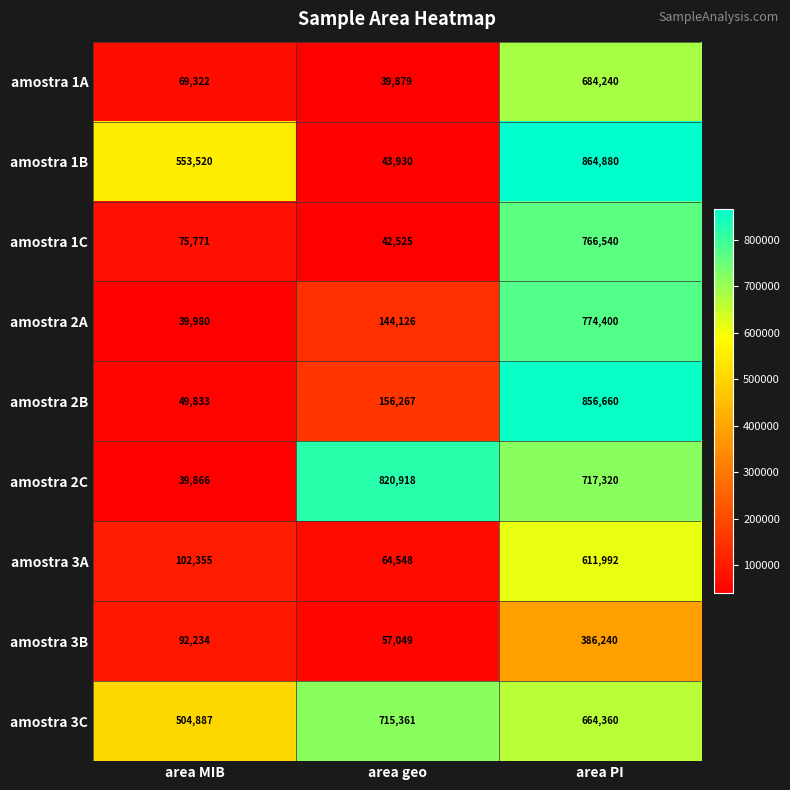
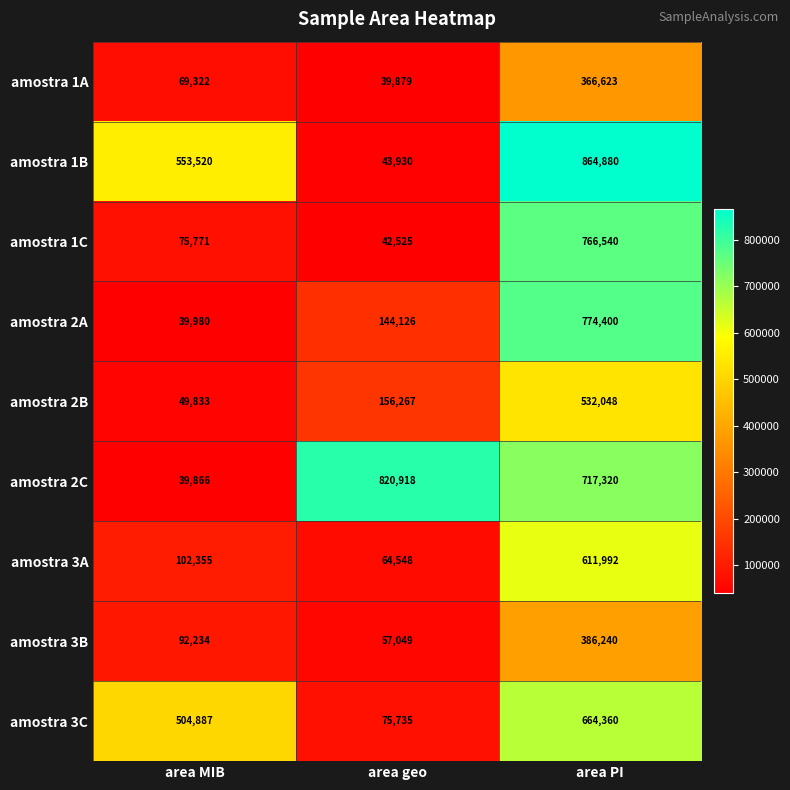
  {
    "amostra 1A": {
      "area MIB": "69,322",
      "area geo": "39,879",
-     "area PI": "684,240"
+     "area PI": "366,623"
    },
    "amostra 1B": {
      "area MIB": "553,520",
      "area geo": "43,930",
      "area PI": "864,880"
    },
    "amostra 1C": {
      "area MIB": "75,771",
      "area geo": "42,525",
      "area PI": "766,540"
    },
    "amostra 2A": {
      "area MIB": "39,980",
      "area geo": "144,126",
      "area PI": "774,400"
    },
    "amostra 2B": {
      "area MIB": "49,833",
      "area geo": "156,267",
-     "area PI": "856,660"
+     "area PI": "532,048"
    },
    "amostra 2C": {
      "area MIB": "39,866",
      "area geo": "820,918",
      "area PI": "717,320"
    },
    "amostra 3A": {
      "area MIB": "102,355",
      "area geo": "64,548",
      "area PI": "611,992"
    },
    "amostra 3B": {
      "area MIB": "92,234",
      "area geo": "57,049",
      "area PI": "386,240"
    },
    "amostra 3C": {
      "area MIB": "504,887",
-     "area geo": "715,361",
+     "area geo": "75,735",
      "area PI": "664,360"
    }
  }
